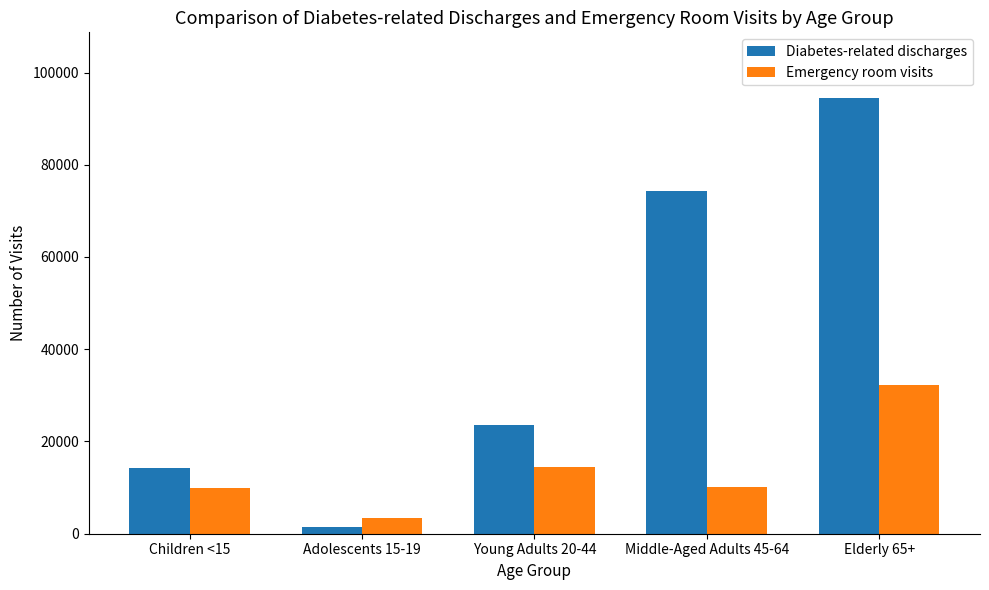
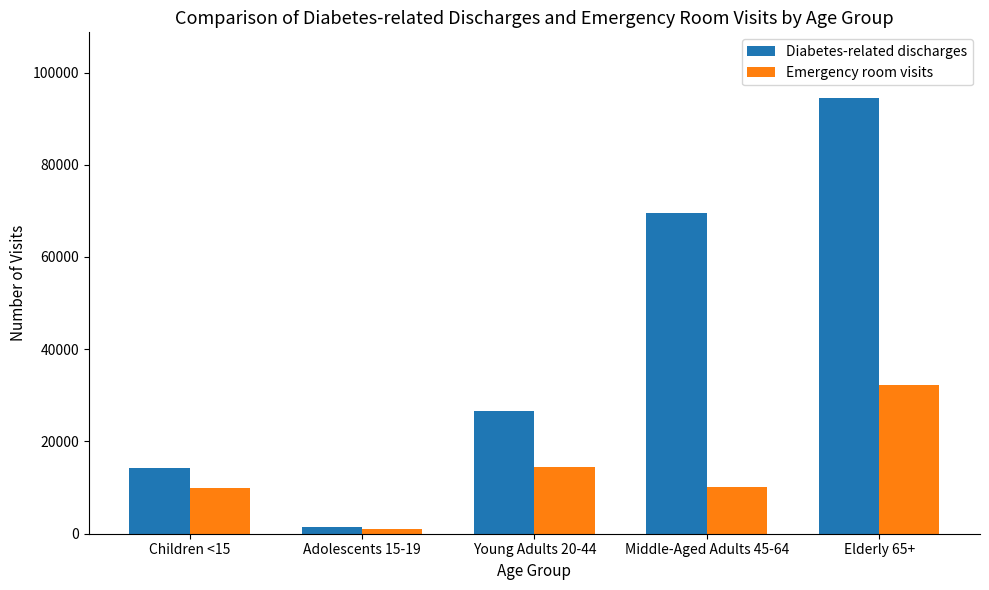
  {
    "Diabetes-related discharges": {
      "Children <15": 14000,
      "Adolescents 15-19": 2000,
-     "Young Adults 20-44": 24000,
-     "Middle-Aged Adults 45-64": 74000,
+     "Young Adults 20-44": 27000,
+     "Middle-Aged Adults 45-64": 70000,
      "Elderly 65+": 95000
    },
    "Emergency room visits": {
      "Children <15": 10000,
-     "Adolescents 15-19": 4000,
+     "Adolescents 15-19": 1000,
      "Young Adults 20-44": 14000,
      "Middle-Aged Adults 45-64": 10000,
      "Elderly 65+": 32000
    }
  }
